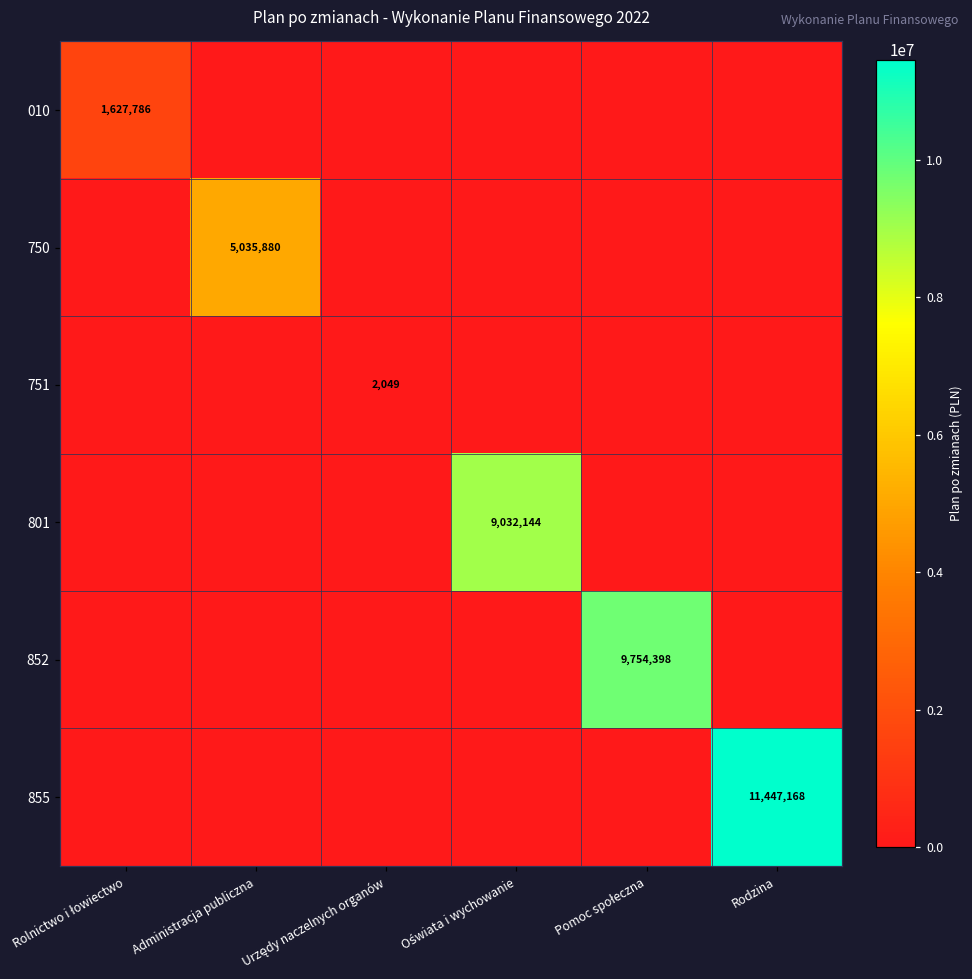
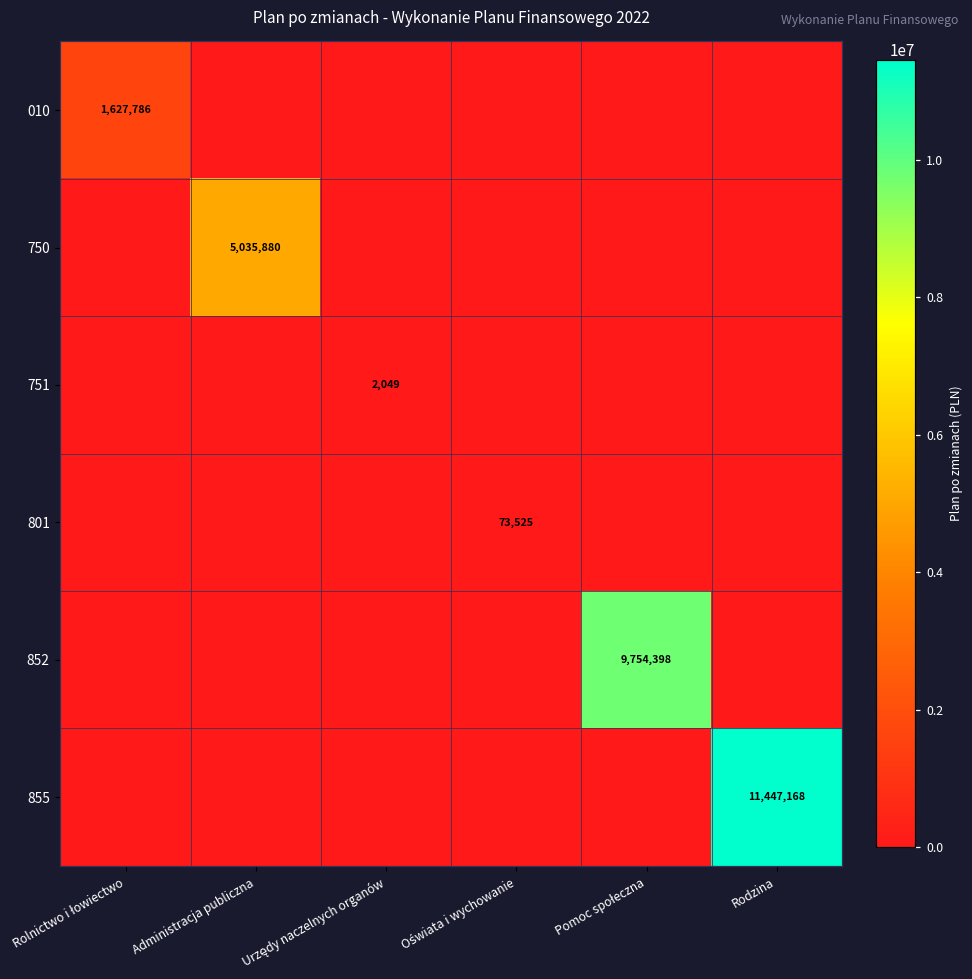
  {
    "010": {
      "Rolnictwo i łowiectwo": "1,627,786"
    },
    "750": {
      "Administracja publiczna": "5,035,880"
    },
    "751": {
      "Urzędy naczelnych organów": "2,049"
    },
    "801": {
-     "Oświata i wychowanie": "9,032,144"
+     "Oświata i wychowanie": "73,525"
    },
    "852": {
      "Pomoc społeczna": "9,754,398"
    },
    "855": {
      "Rodzina": "11,447,168"
    }
  }
